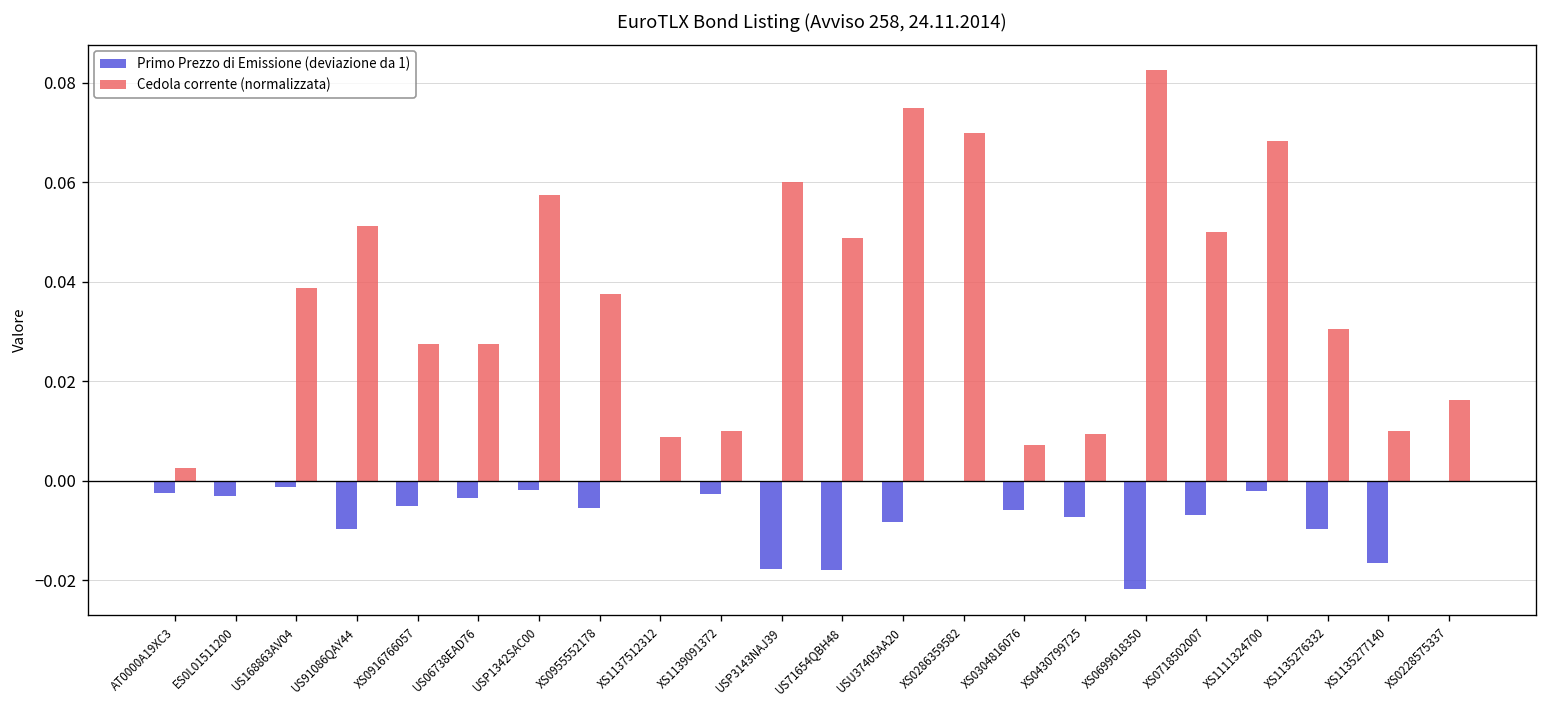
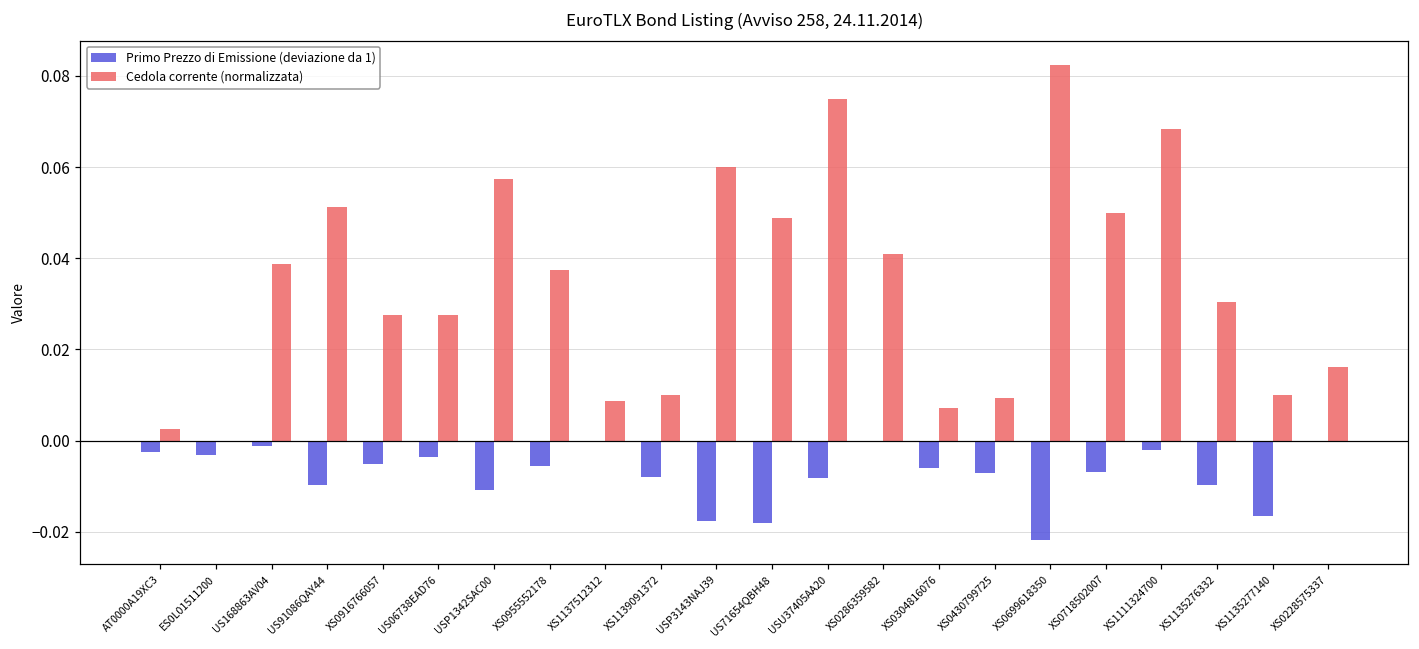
  {
    "Primo Prezzo di Emissione (deviazione da 1)": {
      "AT0000A19XC3": -0.003,
      "ES0L01511200": -0.003,
      "US168863AV04": -0.001,
      "US91086QAY44": -0.010,
      "XS0916766057": -0.005,
      "US06738EAD76": -0.004,
-     "USP1342SAC00": -0.002,
+     "USP1342SAC00": -0.011,
      "XS0955552178": -0.006,
-     "XS1139091372": -0.003,
+     "XS1139091372": -0.008,
      "USP3143NAJ39": -0.018,
      "US71654QBH48": -0.018,
      "USU37405AA20": -0.008,
      "XS0286359582": 0.000,
      "XS0304816076": -0.006,
      "XS0430799725": -0.007,
      "XS0699618350": -0.022,
      "XS0718502007": -0.007,
      "XS1111324700": -0.002,
      "XS1135276332": -0.010,
      "XS1135277140": -0.016,
      "XS0228575337": 0.000
    },
    "Cedola corrente (normalizzata)": {
      "AT0000A19XC3": 0.003,
      "ES0L01511200": 0.000,
      "US168863AV04": 0.039,
      "US91086QAY44": 0.051,
      "XS0916766057": 0.028,
      "US06738EAD76": 0.028,
      "USP1342SAC00": 0.058,
      "XS0955552178": 0.038,
      "XS1137512312": 0.009,
      "XS1139091372": 0.010,
      "USP3143NAJ39": 0.060,
      "US71654QBH48": 0.049,
      "USU37405AA20": 0.075,
-     "XS0286359582": 0.070,
+     "XS0286359582": 0.041,
      "XS0304816076": 0.007,
      "XS0430799725": 0.009,
      "XS0699618350": 0.083,
      "XS0718502007": 0.050,
      "XS1111324700": 0.068,
      "XS1135276332": 0.030,
      "XS1135277140": 0.010,
      "XS0228575337": 0.016
    }
  }
